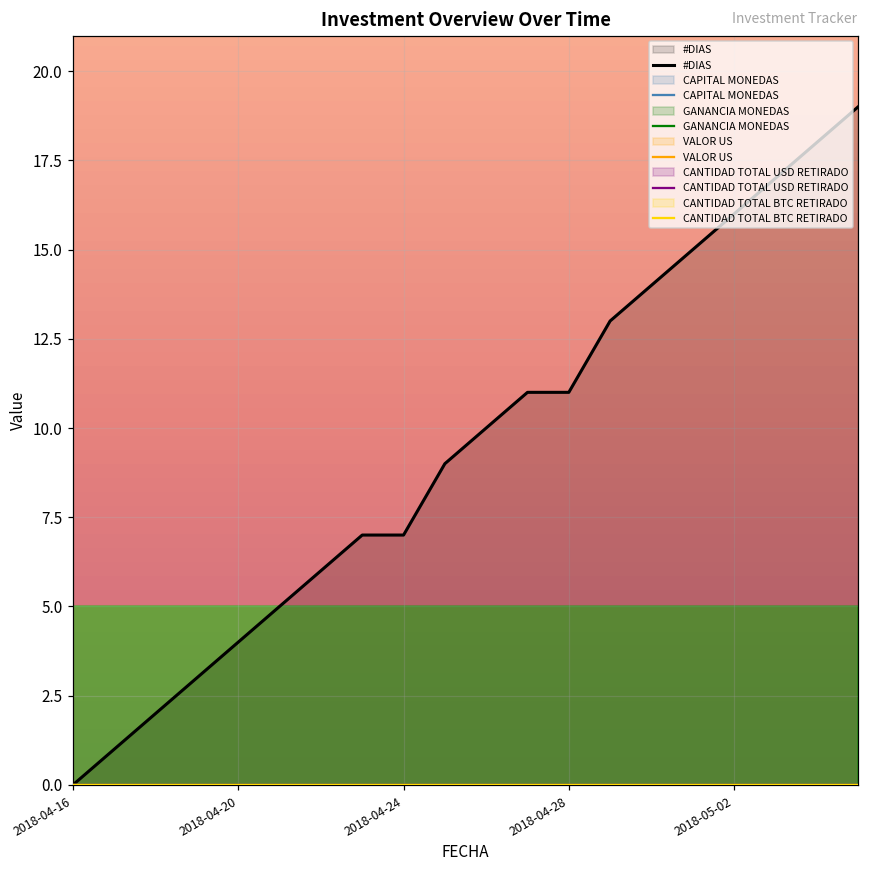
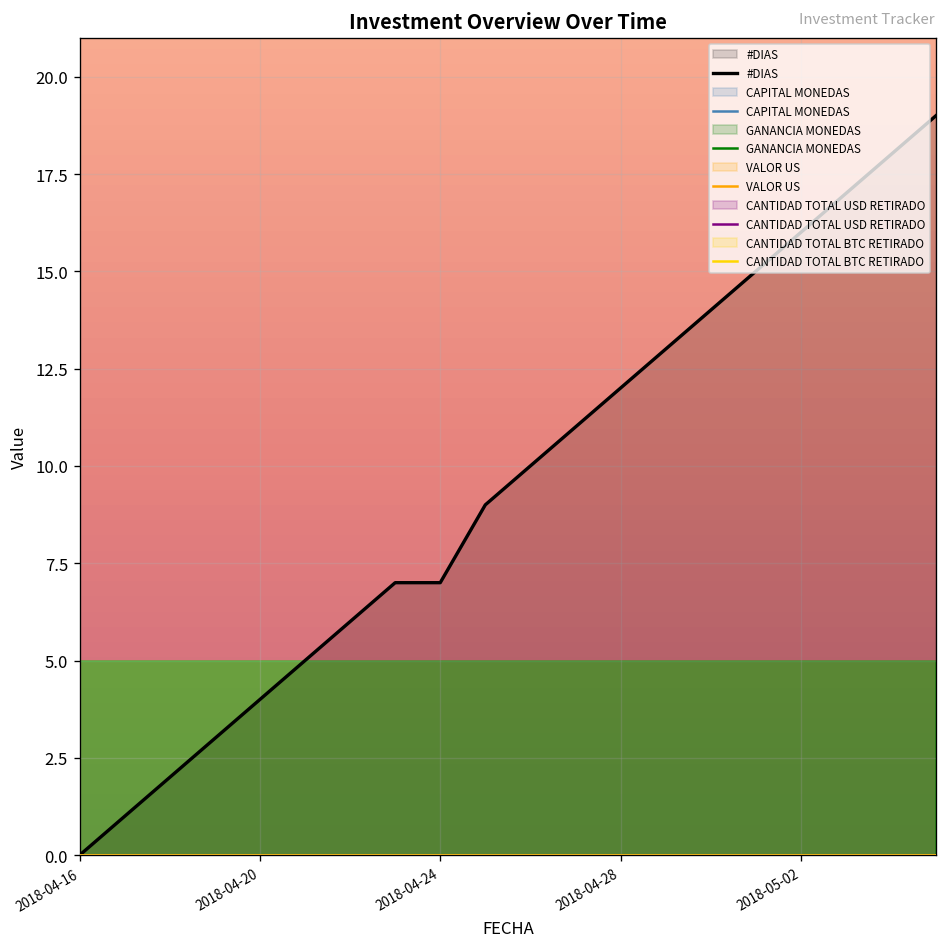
  {
    "#DIAS": {
      "2018-04-24": 7,
-     "2018-04-28": 11
+     "2018-04-28": 12
    }
  }
